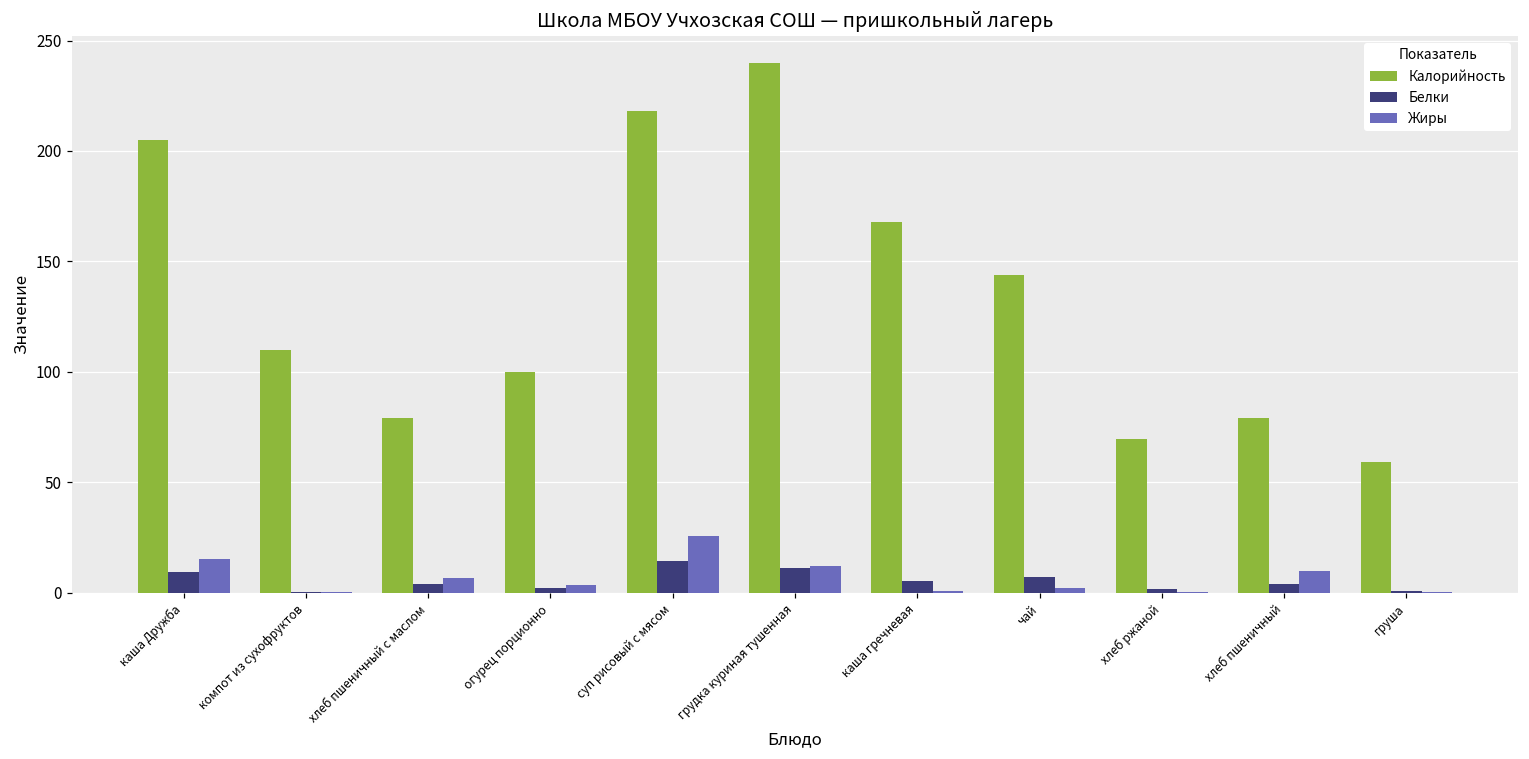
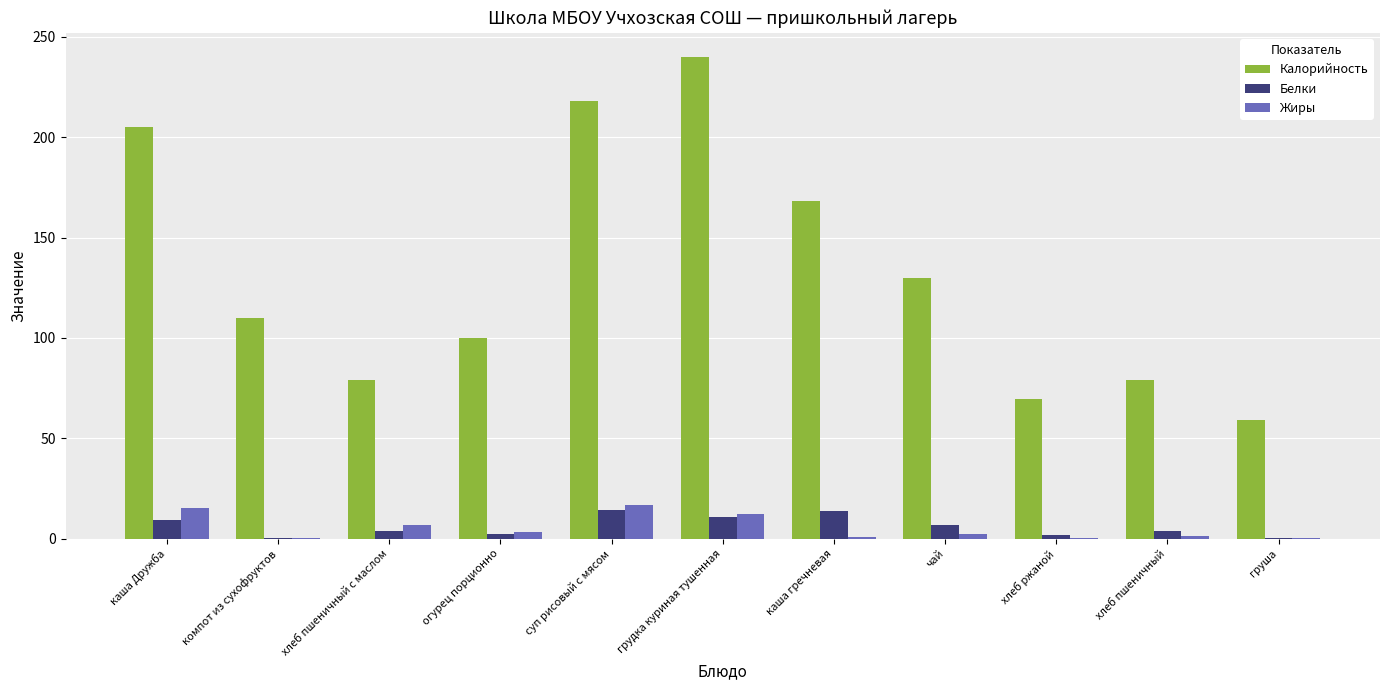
  {
    "Калорийность": {
      "каша Дружба": 205,
      "компот из сухофруктов": 110,
      "хлеб пшеничный с маслом": 79,
      "огурец порционно": 100,
      "суп рисовый с мясом": 218,
      "грудка куриная тушенная": 240,
      "каша гречневая": 168,
-     "чай": 144,
+     "чай": 130,
      "хлеб ржаной": 70,
      "хлеб пшеничный": 79,
      "груша": 59
    },
    "Белки": {
      "каша Дружба": 9,
      "хлеб пшеничный с маслом": 4,
      "огурец порционно": 2,
      "суп рисовый с мясом": 14,
      "грудка куриная тушенная": 11,
-     "каша гречневая": 5,
+     "каша гречневая": 14,
      "чай": 7,
      "хлеб ржаной": 2,
      "хлеб пшеничный": 4
    },
    "Жиры": {
      "каша Дружба": 15,
      "хлеб пшеничный с маслом": 7,
      "огурец порционно": 3,
-     "суп рисовый с мясом": 26,
+     "суп рисовый с мясом": 17,
      "грудка куриная тушенная": 12,
      "чай": 2,
-     "хлеб пшеничный": 10
+     "хлеб пшеничный": 1
    }
  }
